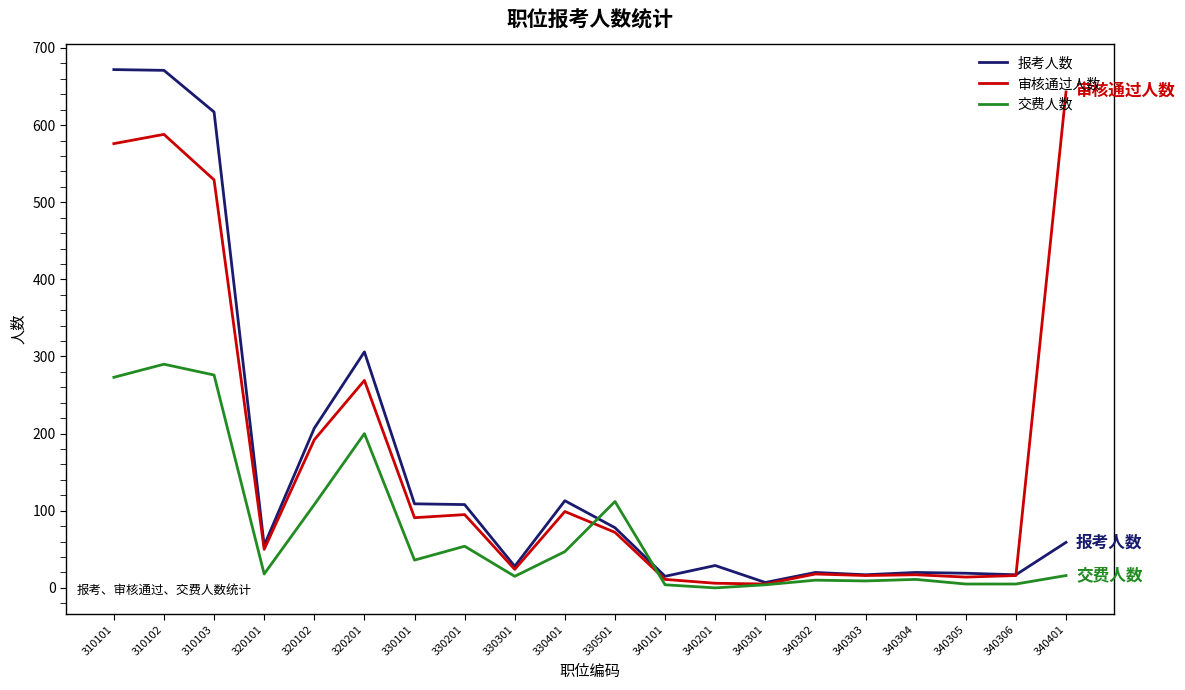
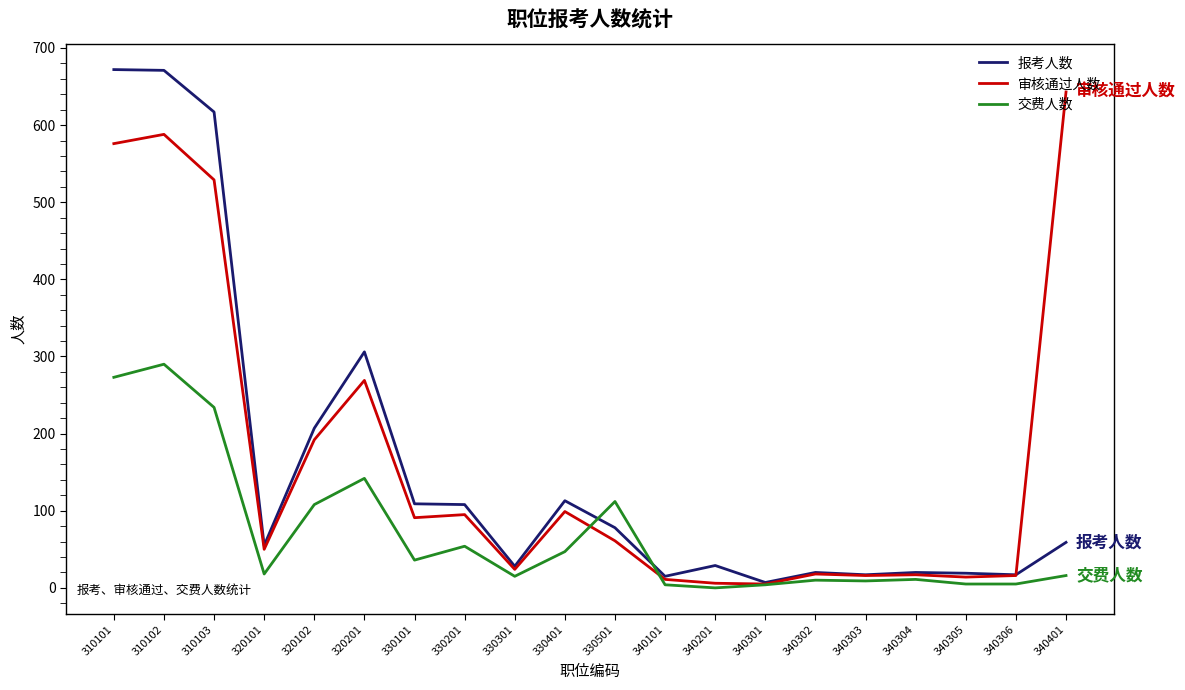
  {
    "报考人数": {
      "310101": 670,
      "310102": 670,
      "310103": 620,
      "320101": 60,
      "320102": 210,
      "320201": 310,
      "330101": 110,
      "330201": 110,
      "330301": 30,
      "330401": 110,
      "330501": 80,
      "340101": 20,
      "340201": 30,
      "340305": 20,
      "340401": 60
    },
    "审核通过人数": {
      "310101": 580,
      "310102": 590,
      "310103": 530,
      "320101": 50,
      "320102": 190,
      "320201": 270,
      "330101": 90,
      "330201": 100,
      "330301": 20,
      "330401": 100,
-     "330501": 70,
+     "330501": 60,
      "340101": 10,
      "340201": 10,
      "340305": 10,
      "340401": 640
    },
    "交费人数": {
      "310101": 270,
      "310102": 290,
-     "310103": 280,
+     "310103": 230,
      "320101": 20,
      "320102": 110,
-     "320201": 200,
+     "320201": 140,
      "330101": 40,
      "330201": 50,
      "330301": 20,
      "330401": 50,
      "330501": 110,
      "340101": 0,
      "340201": 0,
      "340302": 10,
      "340303": 10,
      "340304": 10,
      "340305": 10,
      "340306": 10,
      "340401": 20
    }
  }
